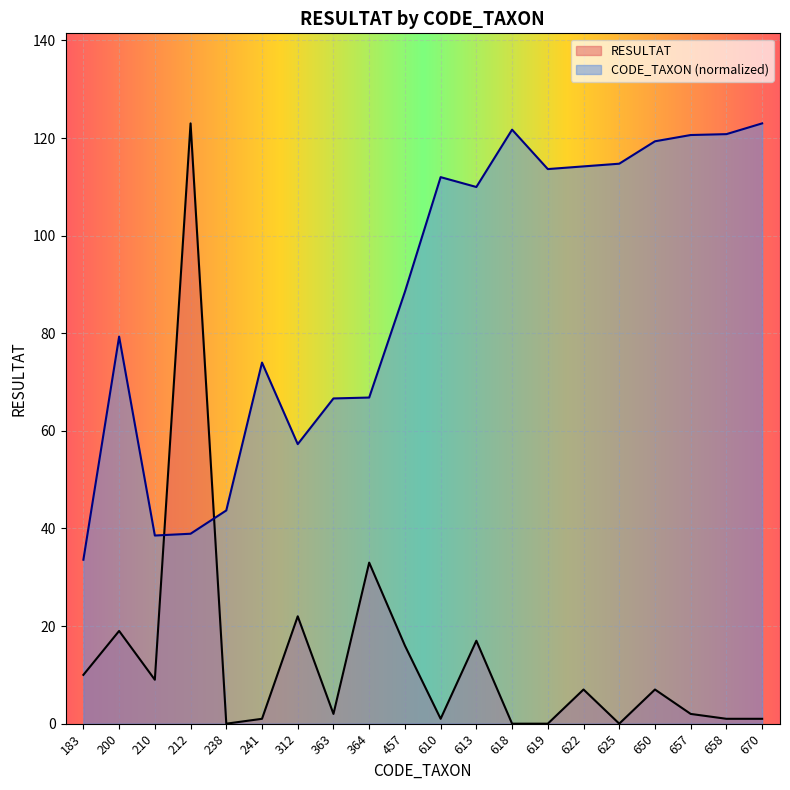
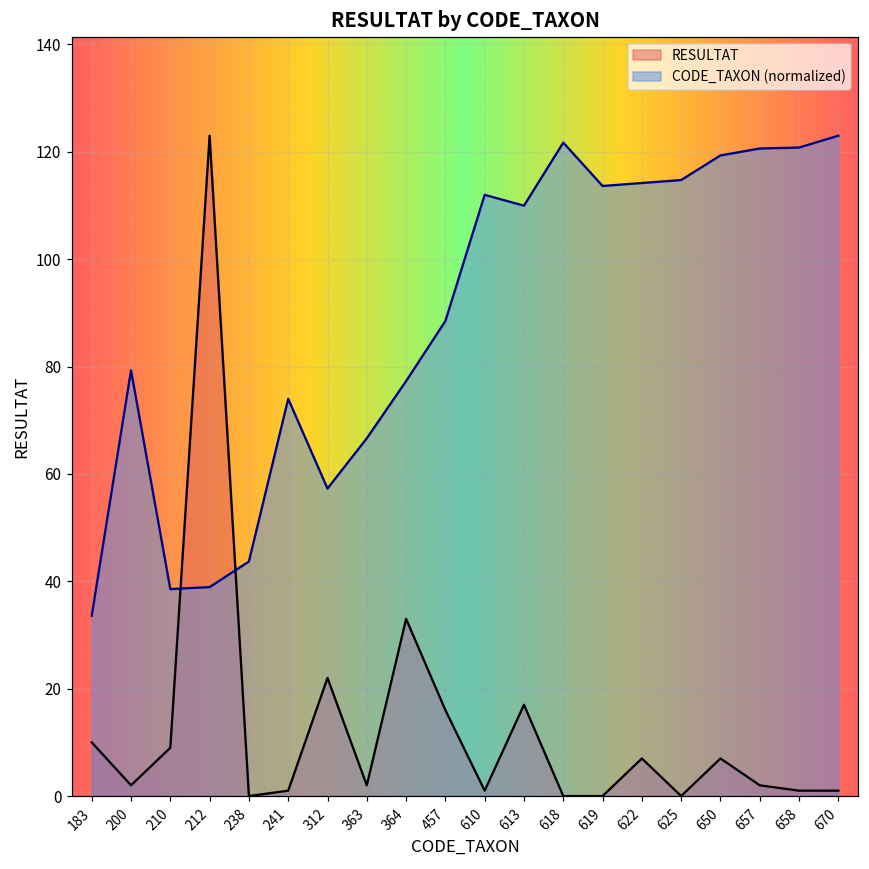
  {
    "RESULTAT": {
      "183": 10,
-     "200": 19,
+     "200": 2,
      "210": 9,
      "212": 123,
      "238": 0,
      "241": 1,
      "312": 22,
      "363": 2,
      "364": 33,
      "457": 16,
      "610": 1,
      "613": 17,
      "618": 0,
      "619": 0,
      "622": 7,
      "625": 0,
      "650": 7,
      "657": 2,
      "658": 1,
      "670": 1
    },
    "CODE_TAXON (normalized)": {
      "183": 34,
      "200": 79,
      "210": 39,
      "212": 39,
      "238": 44,
      "241": 74,
      "312": 57,
      "363": 67,
-     "364": 67,
+     "364": 77,
      "457": 88,
      "610": 112,
      "613": 110,
      "618": 122,
      "619": 114,
      "622": 114,
      "625": 115,
      "650": 119,
      "657": 121,
      "658": 121,
      "670": 123
    }
  }
